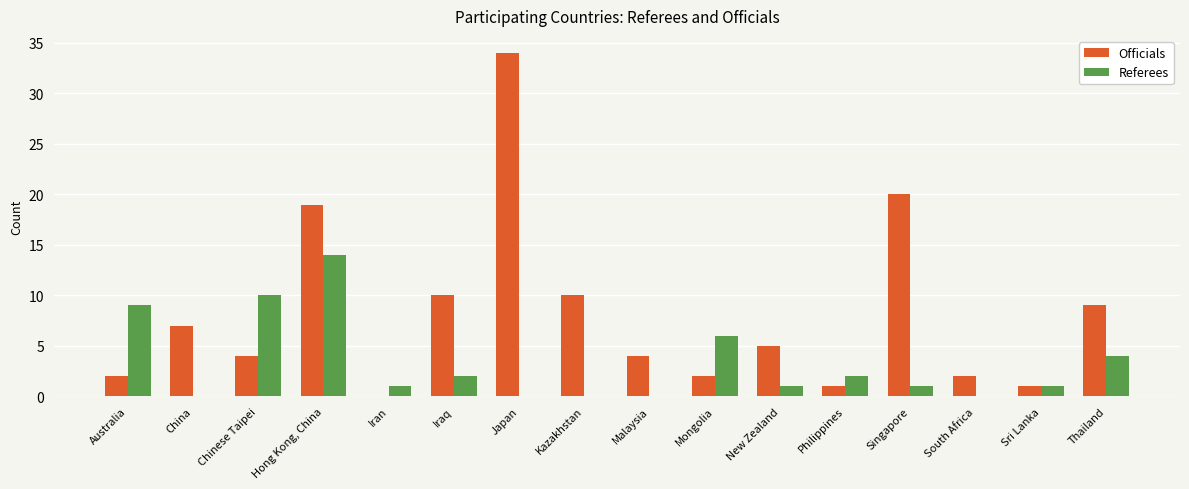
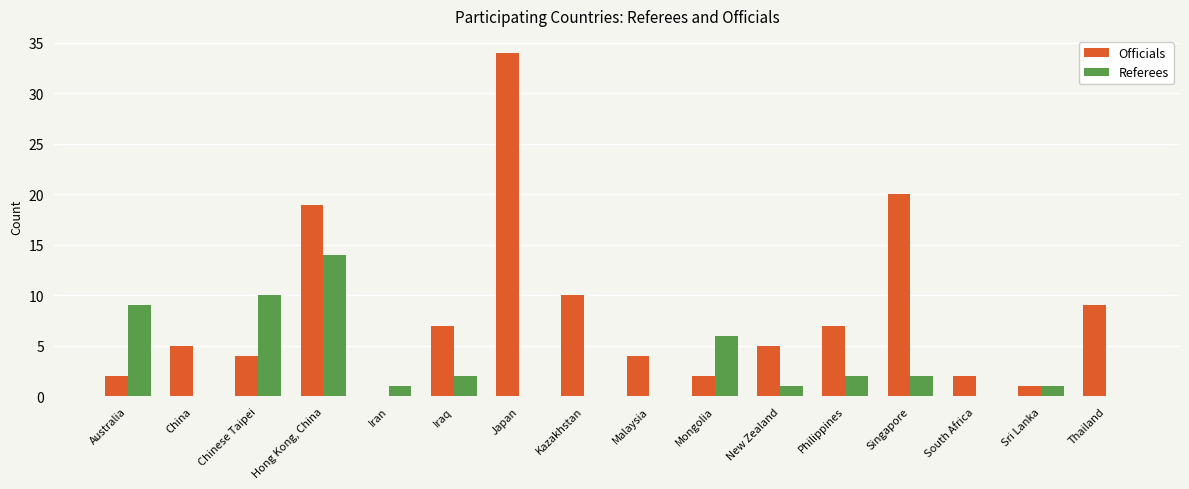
  {
    "Officials": {
      "Australia": 2,
-     "China": 7,
+     "China": 5,
      "Chinese Taipei": 4,
      "Hong Kong, China": 19,
      "Iran": 0,
-     "Iraq": 10,
+     "Iraq": 7,
      "Japan": 34,
      "Kazakhstan": 10,
      "Malaysia": 4,
      "Mongolia": 2,
      "New Zealand": 5,
-     "Philippines": 1,
+     "Philippines": 7,
      "Singapore": 20,
      "South Africa": 2,
      "Sri Lanka": 1,
      "Thailand": 9
    },
    "Referees": {
      "Australia": 9,
      "China": 0,
      "Chinese Taipei": 10,
      "Hong Kong, China": 14,
      "Iran": 1,
      "Iraq": 2,
      "Japan": 0,
      "Kazakhstan": 0,
      "Malaysia": 0,
      "Mongolia": 6,
      "New Zealand": 1,
      "Philippines": 2,
-     "Singapore": 1,
+     "Singapore": 2,
      "South Africa": 0,
      "Sri Lanka": 1,
-     "Thailand": 4
+     "Thailand": 0
    }
  }
